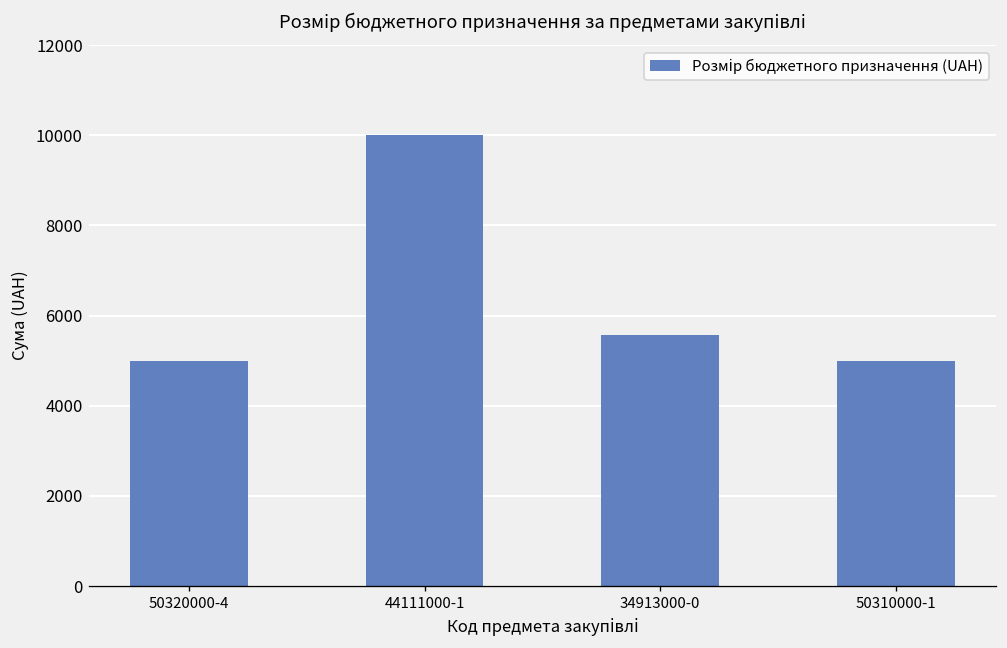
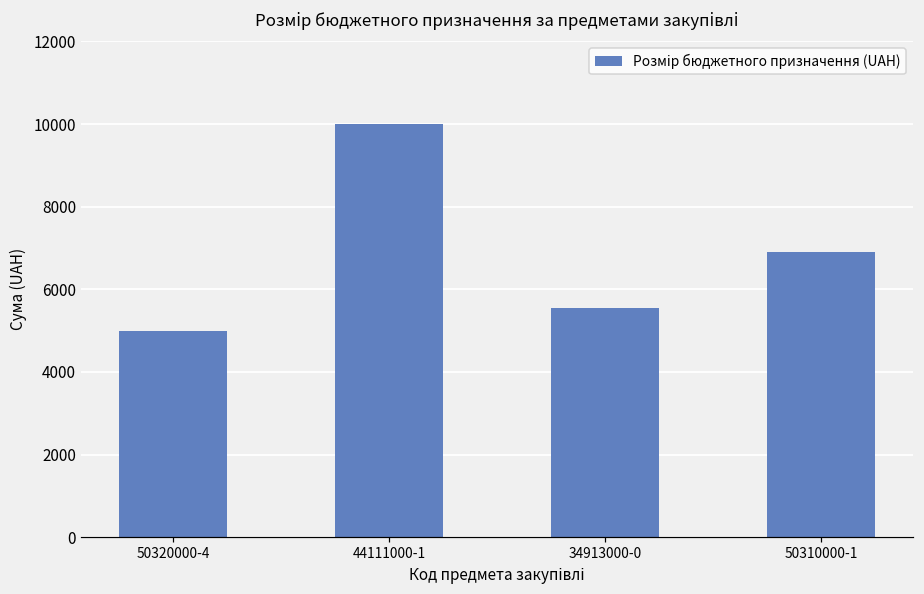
  {
    "50320000-4": 5000,
    "44111000-1": 10000,
    "34913000-0": 5600,
-   "50310000-1": 5000
+   "50310000-1": 6900
  }
